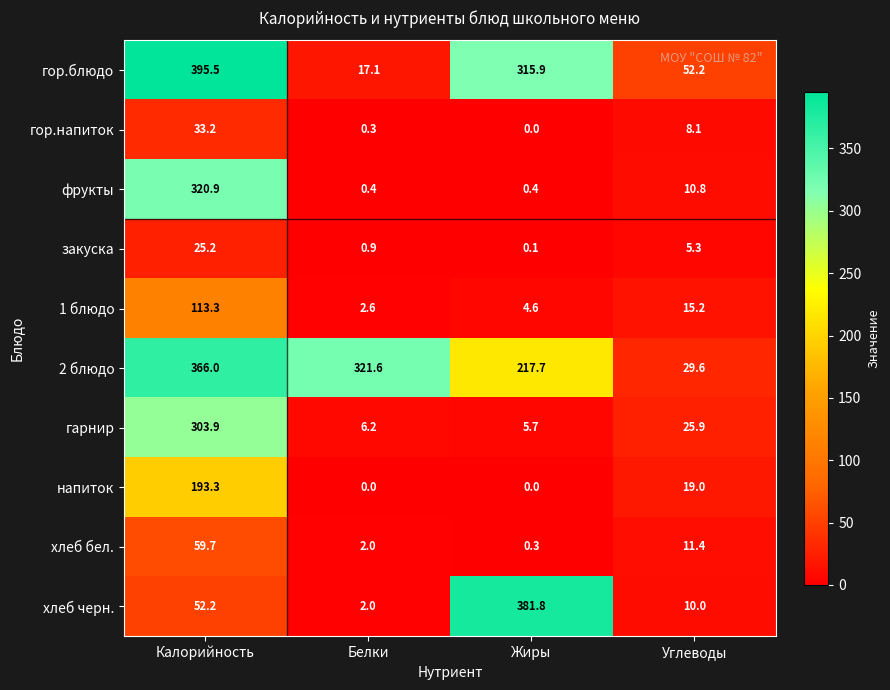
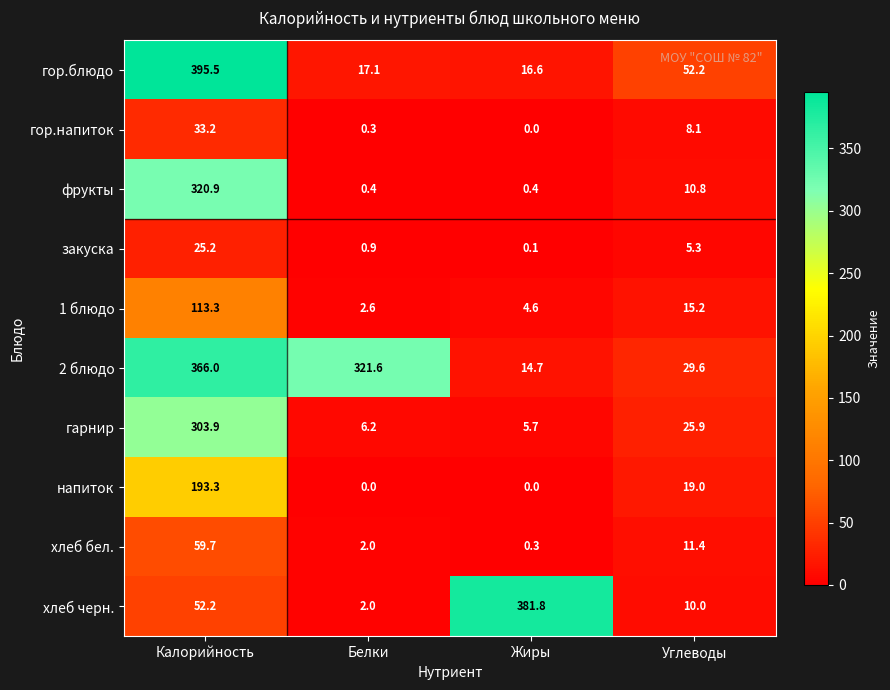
  {
    "гор.блюдо": {
      "Калорийность": 395.5,
      "Белки": 17.1,
-     "Жиры": 315.9
+     "Жиры": 16.6
    },
    "гор.напиток": {
      "Калорийность": 33.2,
      "Белки": 0.3,
      "Жиры": 0.0,
      "Углеводы": 8.1
    },
    "фрукты": {
      "Калорийность": 320.9,
      "Белки": 0.4,
      "Жиры": 0.4,
      "Углеводы": 10.8
    },
    "закуска": {
      "Калорийность": 25.2,
      "Белки": 0.9,
      "Жиры": 0.1,
      "Углеводы": 5.3
    },
    "1 блюдо": {
      "Калорийность": 113.3,
      "Белки": 2.6,
      "Жиры": 4.6,
      "Углеводы": 15.2
    },
    "2 блюдо": {
      "Калорийность": 366.0,
      "Белки": 321.6,
-     "Жиры": 217.7,
+     "Жиры": 14.7,
      "Углеводы": 29.6
    },
    "гарнир": {
      "Калорийность": 303.9,
      "Белки": 6.2,
      "Жиры": 5.7,
      "Углеводы": 25.9
    },
    "напиток": {
      "Калорийность": 193.3,
      "Белки": 0.0,
      "Жиры": 0.0,
      "Углеводы": 19.0
    },
    "хлеб бел.": {
      "Калорийность": 59.7,
      "Белки": 2.0,
      "Жиры": 0.3,
      "Углеводы": 11.4
    },
    "хлеб черн.": {
      "Калорийность": 52.2,
      "Белки": 2.0,
      "Жиры": 381.8,
      "Углеводы": 10.0
    }
  }
